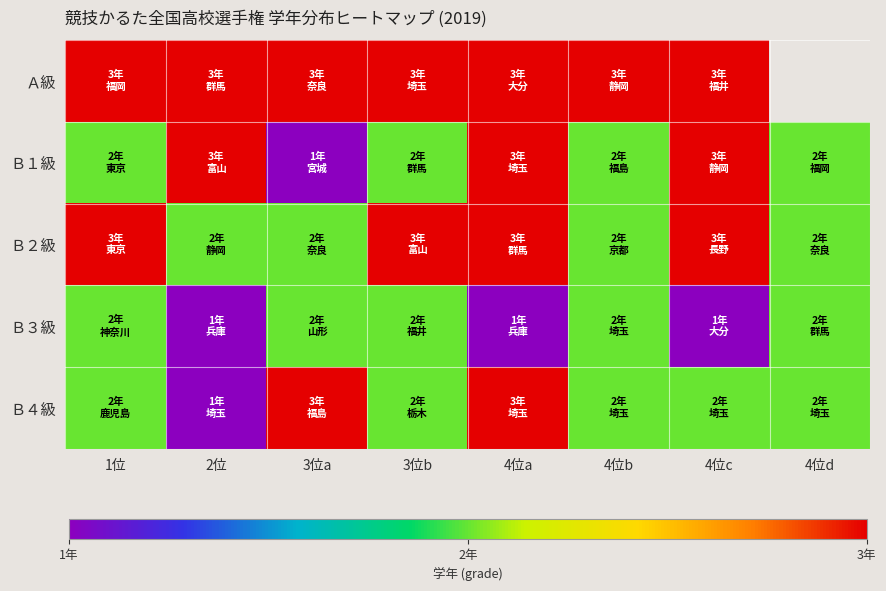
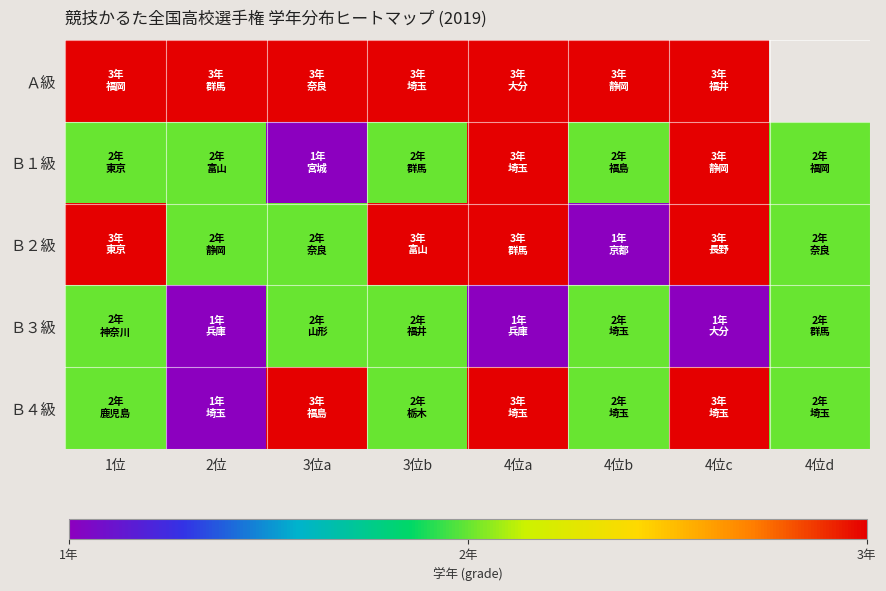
  {
    "Ａ級": {
      "1位": "3年",
      "2位": "3年",
      "3位a": "3年",
      "3位b": "3年",
      "4位a": "3年",
      "4位b": "3年",
      "4位c": "3年"
    },
    "Ｂ１級": {
      "1位": "2年",
-     "2位": "3年",
+     "2位": "2年",
      "3位a": "1年",
      "3位b": "2年",
      "4位a": "3年",
      "4位b": "2年",
      "4位c": "3年",
      "4位d": "2年"
    },
    "Ｂ２級": {
      "1位": "3年",
      "2位": "2年",
      "3位a": "2年",
      "3位b": "3年",
      "4位a": "3年",
-     "4位b": "2年",
+     "4位b": "1年",
      "4位c": "3年",
      "4位d": "2年"
    },
    "Ｂ３級": {
      "1位": "2年",
      "2位": "1年",
      "3位a": "2年",
      "3位b": "2年",
      "4位a": "1年",
      "4位b": "2年",
      "4位c": "1年",
      "4位d": "2年"
    },
    "Ｂ４級": {
      "1位": "2年",
      "2位": "1年",
      "3位a": "3年",
      "3位b": "2年",
      "4位a": "3年",
      "4位b": "2年",
-     "4位c": "2年",
+     "4位c": "3年",
      "4位d": "2年"
    }
  }
